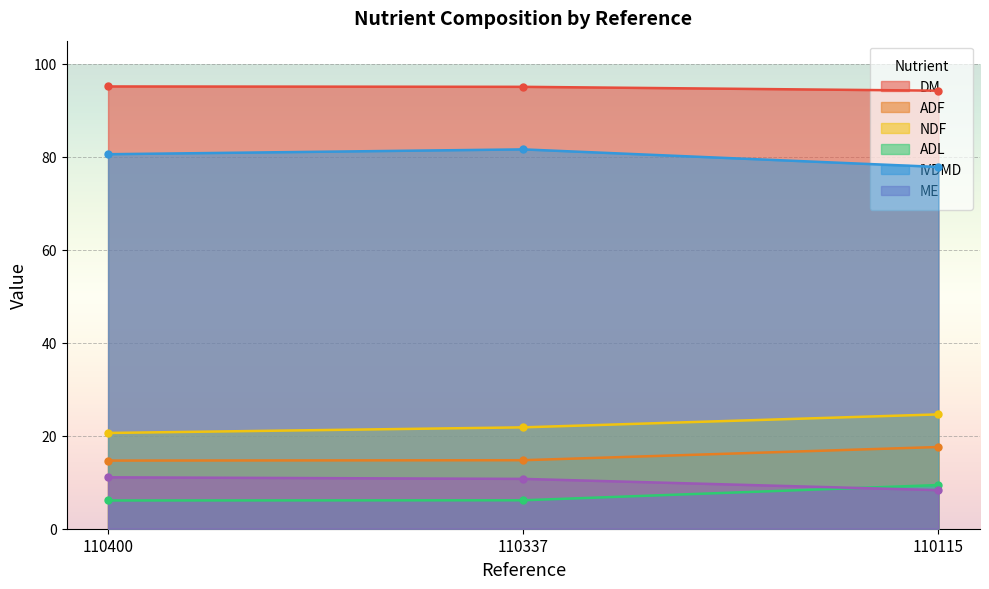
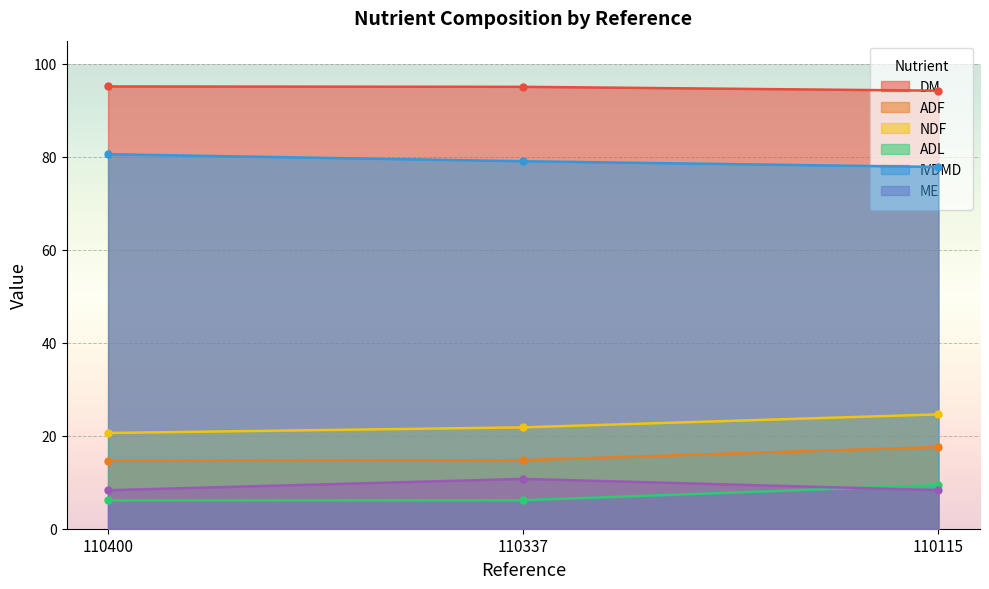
  {
    "NDF": {
      "110400": 21,
      "110337": 22,
      "110115": 25
    },
    "ADL": {
      "110400": 6,
      "110337": 6,
      "110115": 9
    },
    "IVDMD": {
      "110400": 81,
-     "110337": 82
+     "110337": 79
    },
    "ME": {
-     "110400": 11,
+     "110400": 8,
      "110337": 11,
      "110115": 8
    }
  }
